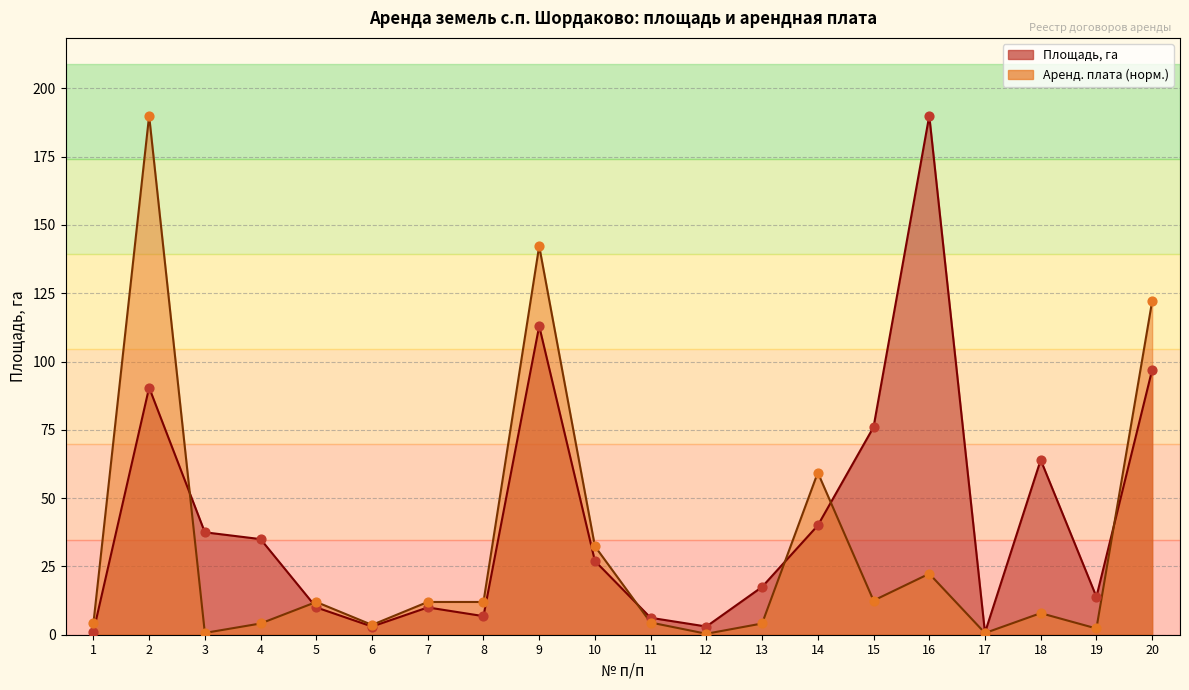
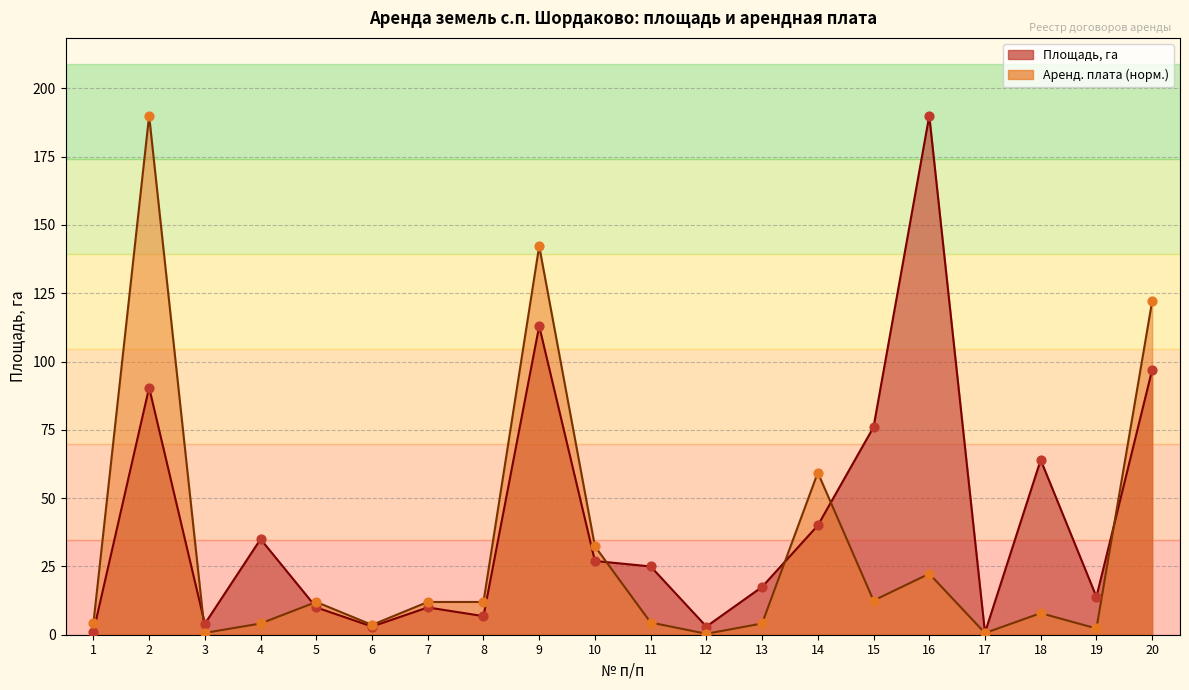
  {
    "Площадь, га": {
      "1": 1,
      "2": 90,
-     "3": 38,
+     "3": 4,
      "4": 35,
      "5": 10,
      "7": 10,
      "8": 7,
      "9": 113,
      "10": 27,
-     "11": 6,
+     "11": 25,
      "12": 3,
      "13": 18,
      "14": 40,
      "15": 76,
      "16": 190,
      "18": 64,
      "19": 14,
      "20": 97
    }
  }
